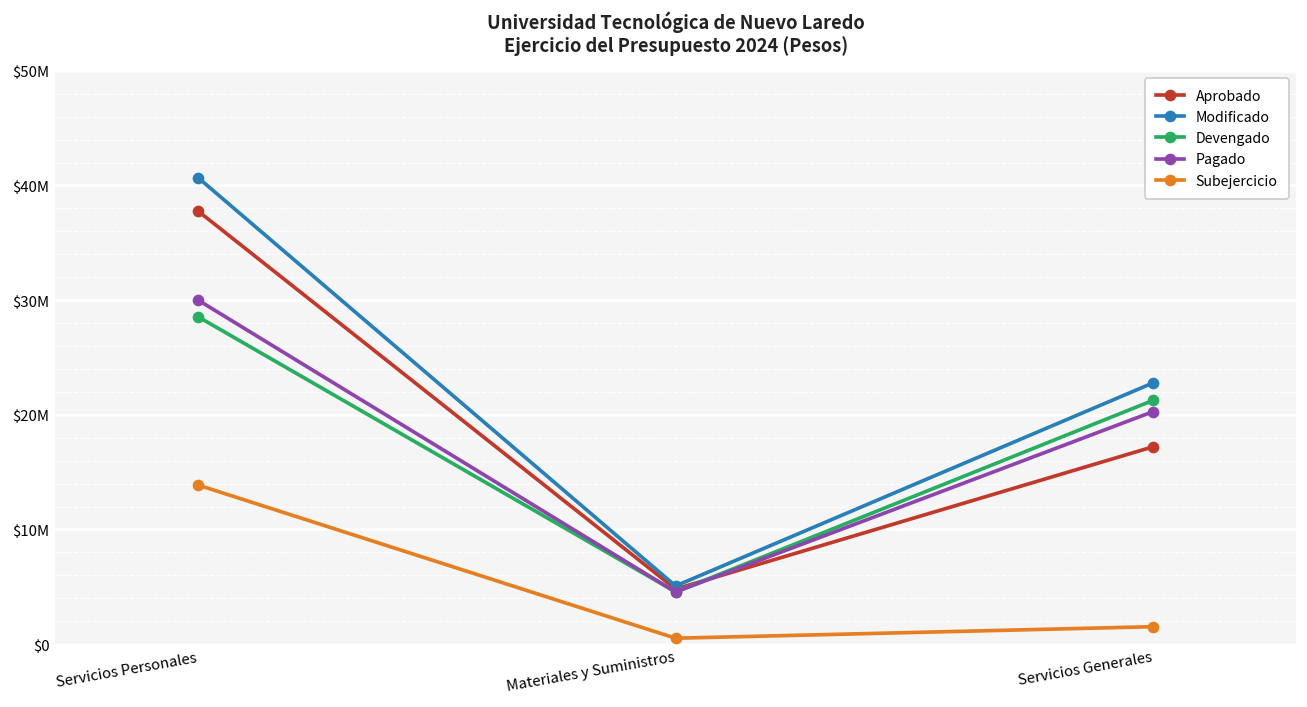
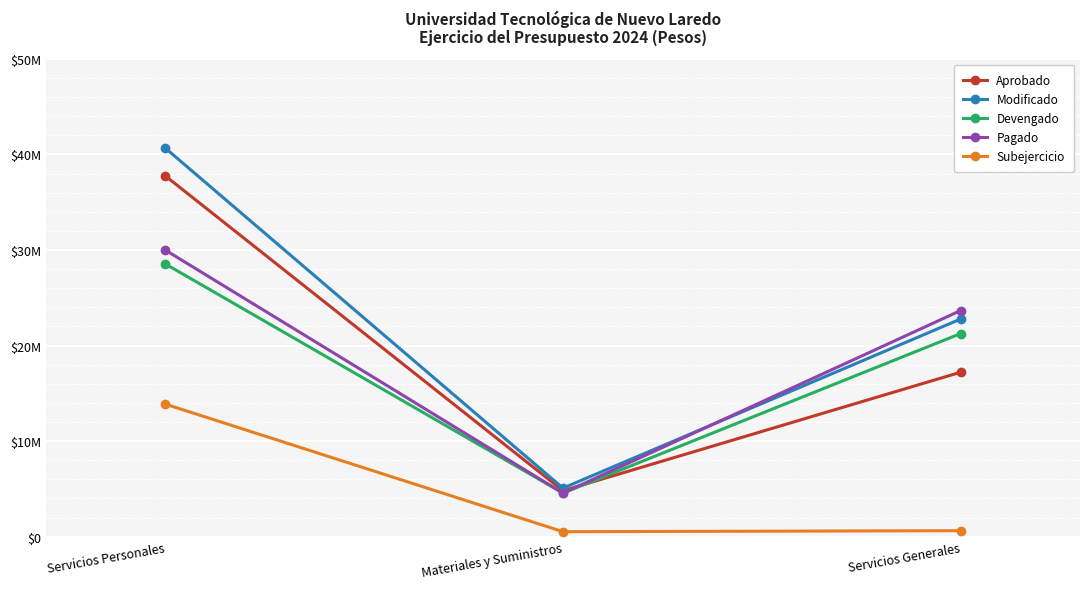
  {
    "Aprobado": {
      "Servicios Personales": "$38000000",
      "Servicios Generales": "$17000000"
    },
    "Modificado": {
      "Servicios Personales": "$41000000",
      "Materiales y Suministros": "$5000000",
      "Servicios Generales": "$23000000"
    },
    "Devengado": {
      "Servicios Personales": "$29000000",
      "Servicios Generales": "$21000000"
    },
    "Pagado": {
      "Servicios Personales": "$30000000",
-     "Servicios Generales": "$20000000"
+     "Servicios Generales": "$24000000"
    },
    "Subejercicio": {
      "Servicios Personales": "$14000000",
      "Materiales y Suministros": "$1000000",
-     "Servicios Generales": "$2000000"
+     "Servicios Generales": "$1000000"
    }
  }
